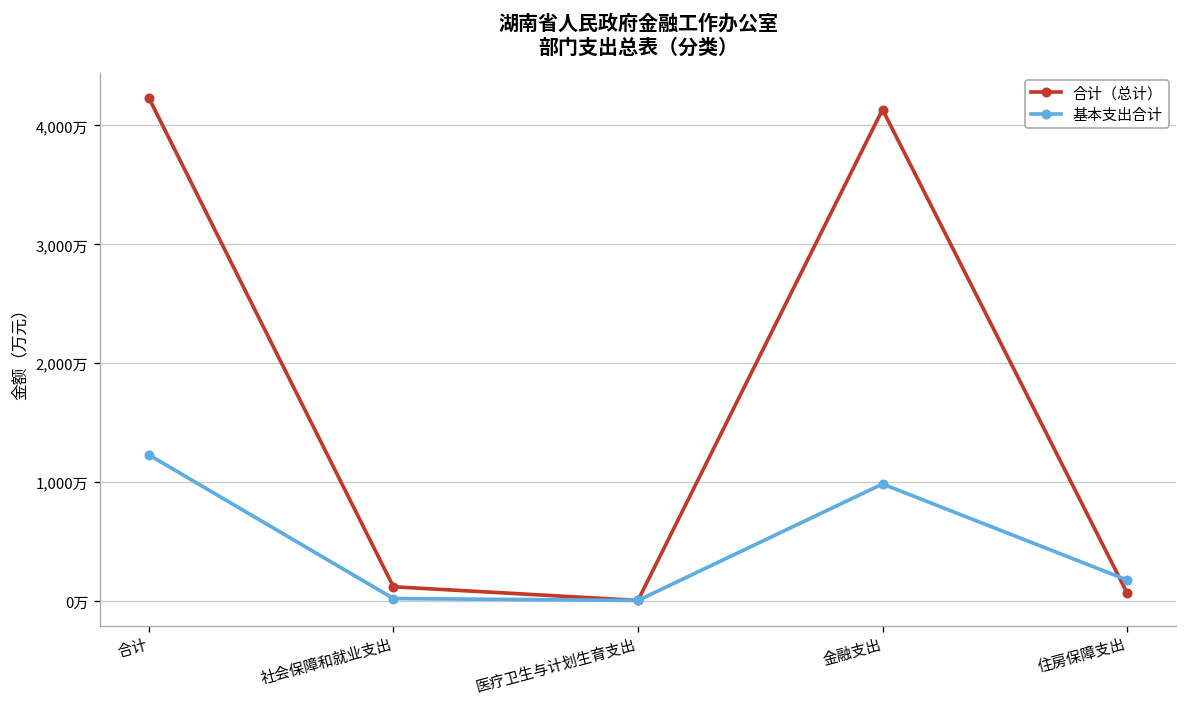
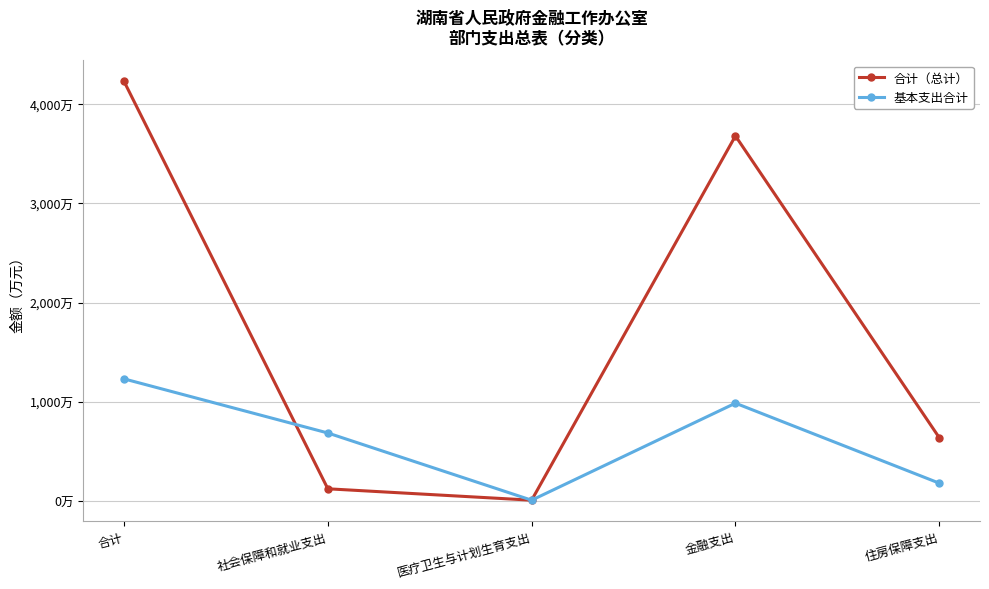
  {
    "合计（总计）": {
      "合计": "4,200万",
      "社会保障和就业支出": "100万",
-     "金融支出": "4,100万",
-     "住房保障支出": "100万"
+     "金融支出": "3,700万",
+     "住房保障支出": "600万"
    },
    "基本支出合计": {
      "合计": "1,200万",
-     "社会保障和就业支出": "0万",
+     "社会保障和就业支出": "700万",
      "金融支出": "1,000万",
      "住房保障支出": "200万"
    }
  }
